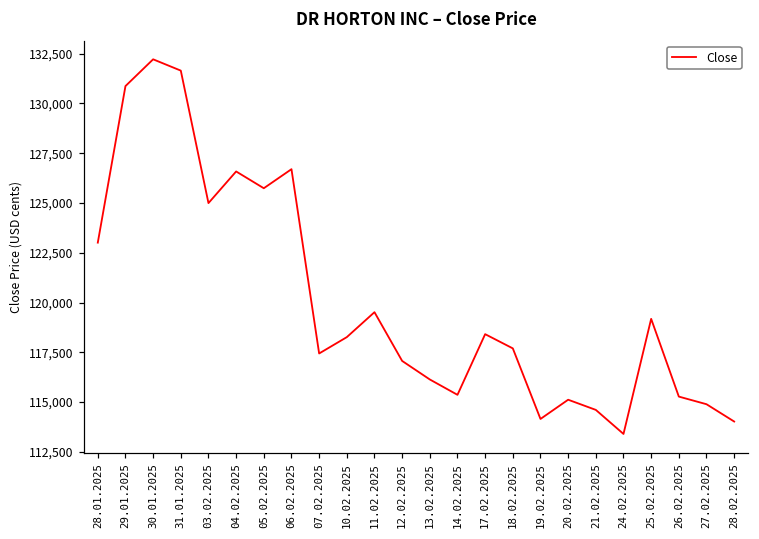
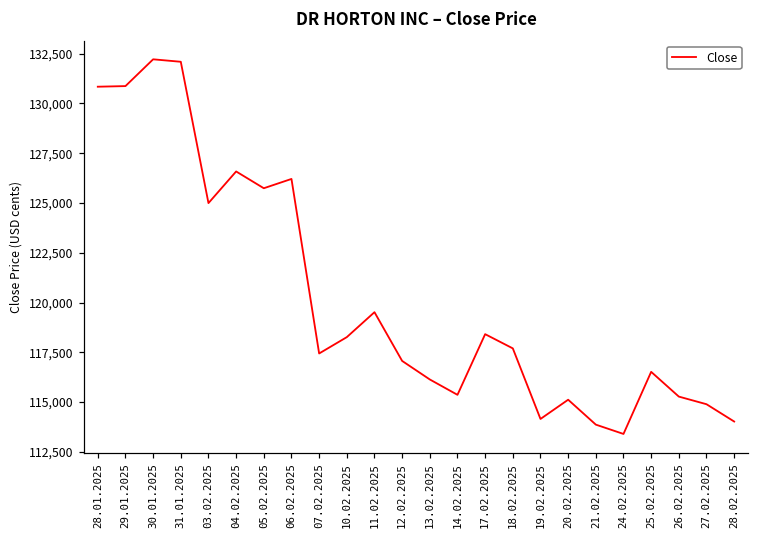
  {
-   "28.01.2025": "123,000",
+   "28.01.2025": "130,800",
    "29.01.2025": "130,900",
    "30.01.2025": "132,200",
-   "31.01.2025": "131,600",
+   "31.01.2025": "132,100",
    "03.02.2025": "125,000",
    "04.02.2025": "126,600",
    "05.02.2025": "125,700",
-   "06.02.2025": "126,700",
+   "06.02.2025": "126,200",
    "07.02.2025": "117,400",
    "10.02.2025": "118,300",
    "11.02.2025": "119,500",
    "12.02.2025": "117,100",
    "13.02.2025": "116,100",
    "14.02.2025": "115,400",
    "17.02.2025": "118,400",
    "18.02.2025": "117,700",
    "19.02.2025": "114,200",
    "20.02.2025": "115,100",
-   "21.02.2025": "114,600",
+   "21.02.2025": "113,900",
    "24.02.2025": "113,400",
-   "25.02.2025": "119,200",
+   "25.02.2025": "116,500",
    "26.02.2025": "115,300",
    "27.02.2025": "114,900",
    "28.02.2025": "114,000"
  }
